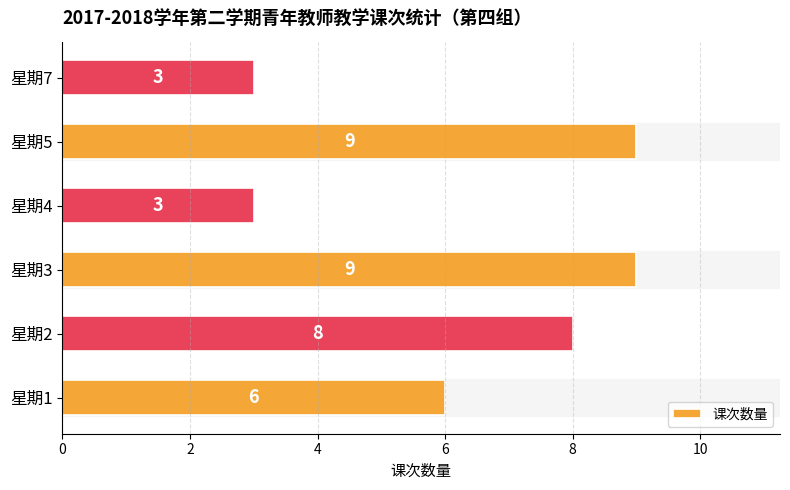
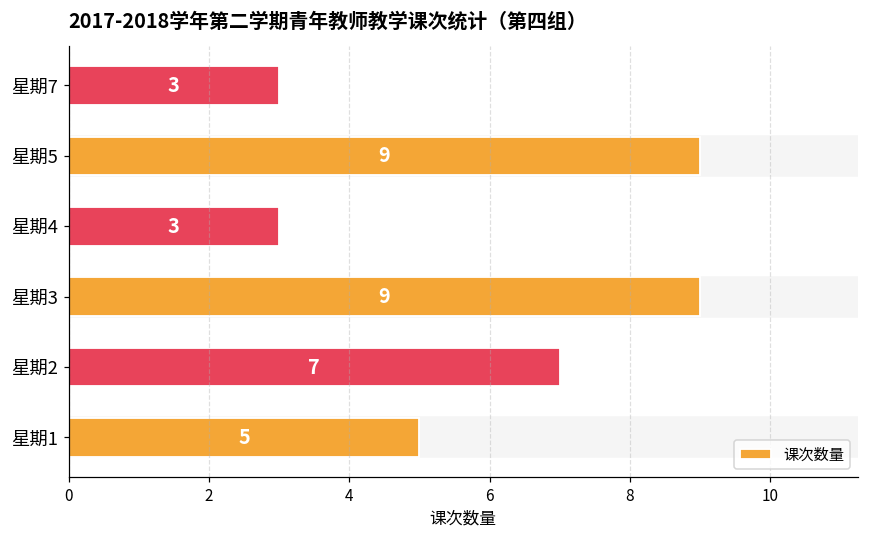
  {
    "星期7": 3,
    "星期5": 9,
    "星期4": 3,
    "星期3": 9,
-   "星期2": 8,
-   "星期1": 6
+   "星期2": 7,
+   "星期1": 5
  }
